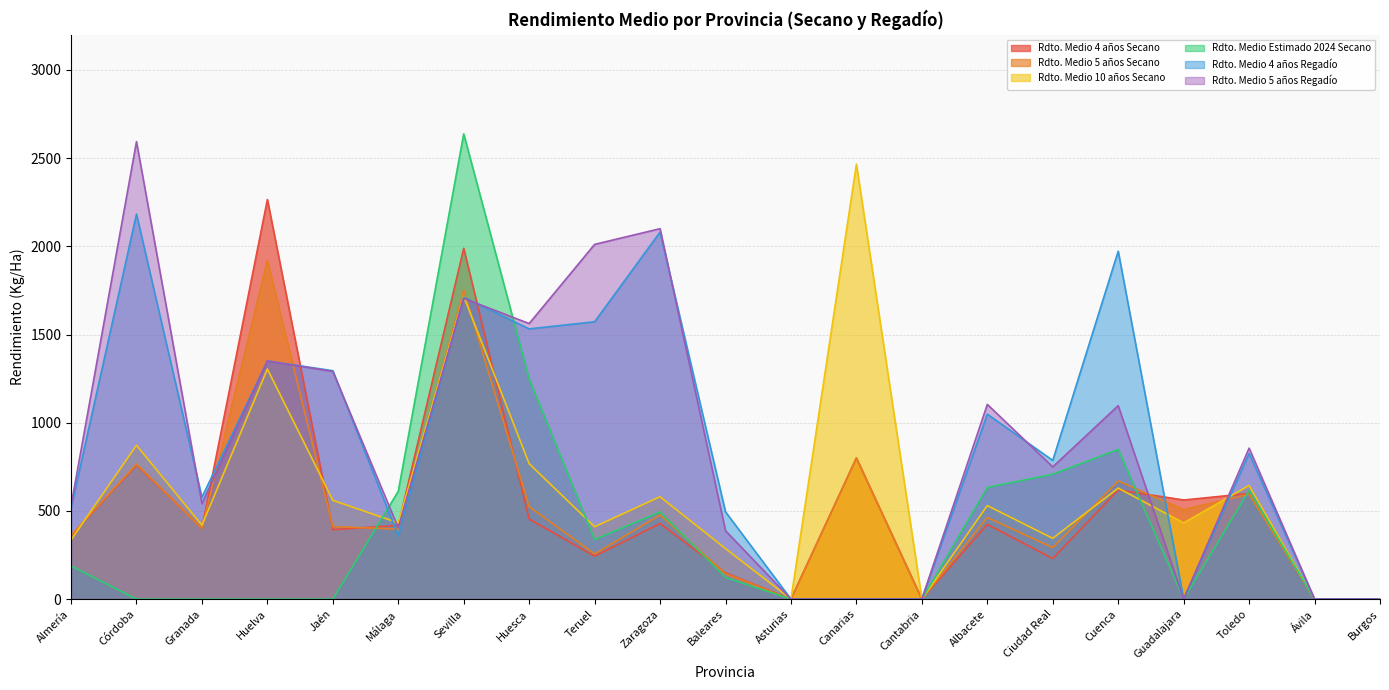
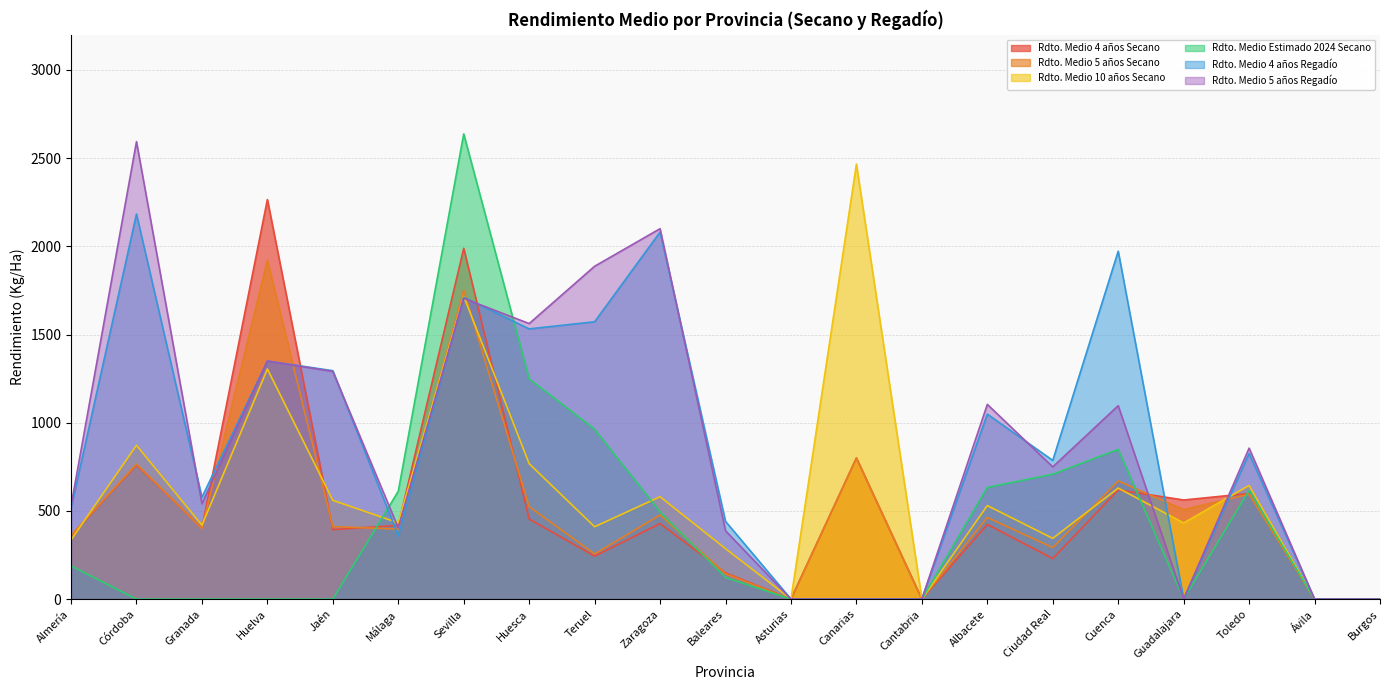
  {
    "Rdto. Medio 10 años Secano": {
      "Almería": 340,
      "Córdoba": 870,
      "Granada": 420,
      "Huelva": 1300,
      "Jaén": 560,
      "Málaga": 430,
      "Huesca": 770,
      "Teruel": 410,
      "Zaragoza": 580,
      "Baleares": 290,
      "Canarias": 2470,
      "Albacete": 530,
      "Ciudad Real": 340,
      "Guadalajara": 430,
      "Toledo": 640
    },
    "Rdto. Medio Estimado 2024 Secano": {
      "Almería": 190,
      "Córdoba": 0,
      "Granada": 0,
      "Huelva": 0,
      "Jaén": 0,
      "Málaga": 610,
      "Sevilla": 2640,
      "Huesca": 1250,
-     "Teruel": 340,
+     "Teruel": 960,
      "Zaragoza": 490,
      "Baleares": 120,
      "Albacete": 630,
      "Ciudad Real": 710,
      "Cuenca": 850,
      "Toledo": 620
    },
    "Rdto. Medio 4 años Regadío": {
      "Córdoba": 2180,
      "Granada": 580,
      "Málaga": 360,
      "Huesca": 1530,
      "Teruel": 1570,
      "Zaragoza": 2080,
-     "Baleares": 490,
+     "Baleares": 440,
      "Albacete": 1050,
      "Ciudad Real": 790,
      "Cuenca": 1970,
      "Toledo": 830
    },
    "Rdto. Medio 5 años Regadío": {
      "Córdoba": 2590,
      "Granada": 540,
      "Huesca": 1560,
-     "Teruel": 2010,
+     "Teruel": 1890,
      "Zaragoza": 2100,
      "Baleares": 390,
      "Albacete": 1100,
      "Ciudad Real": 750,
      "Cuenca": 1100,
      "Toledo": 860
    }
  }
